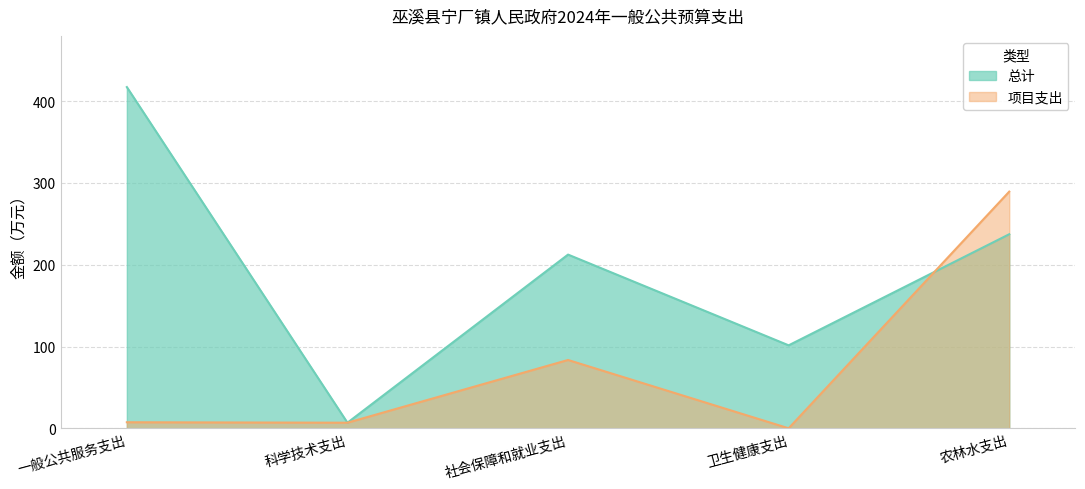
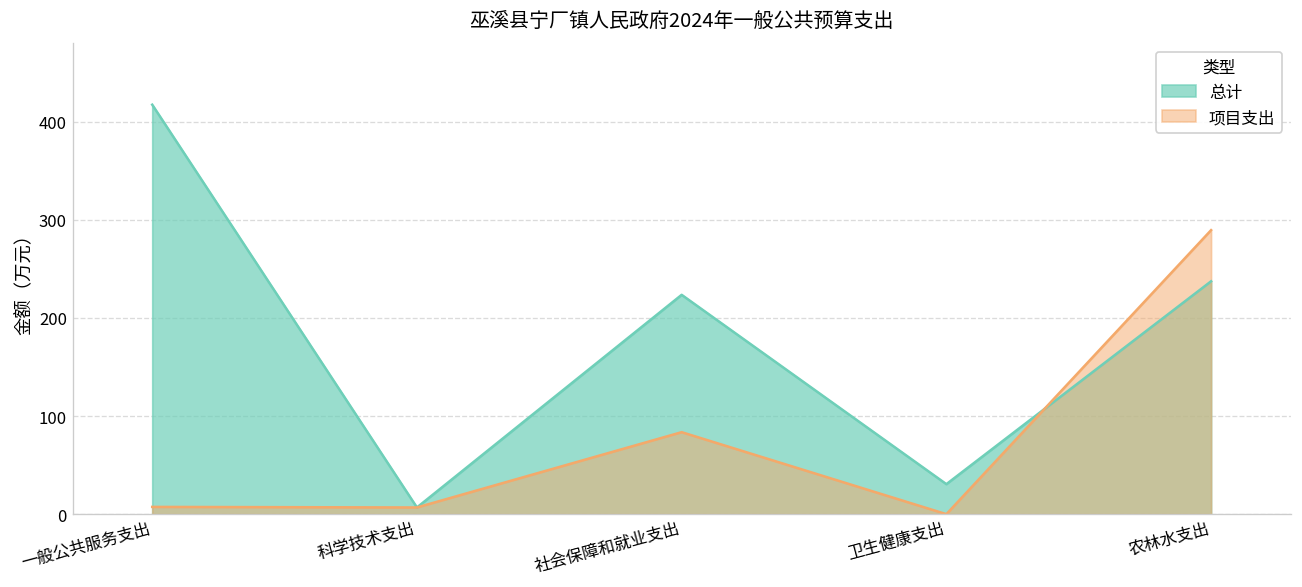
  {
    "总计": {
      "一般公共服务支出": 420,
-     "社会保障和就业支出": 210,
-     "卫生健康支出": 100,
+     "社会保障和就业支出": 220,
+     "卫生健康支出": 30,
      "农林水支出": 240
    },
    "项目支出": {
      "一般公共服务支出": 10,
      "社会保障和就业支出": 80,
      "卫生健康支出": 0,
      "农林水支出": 290
    }
  }
